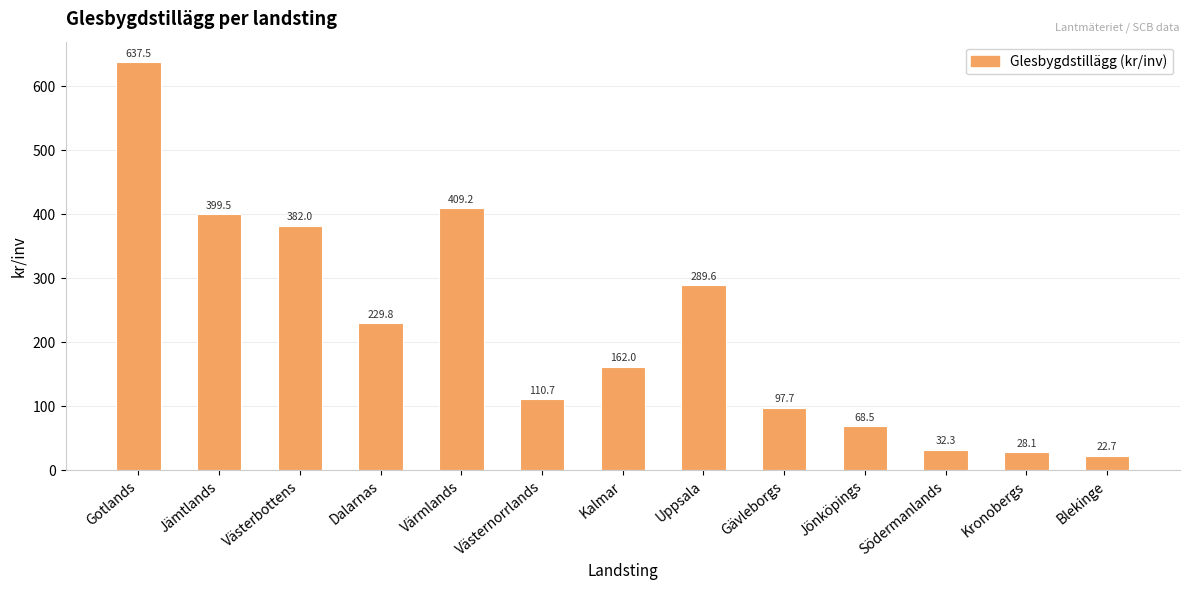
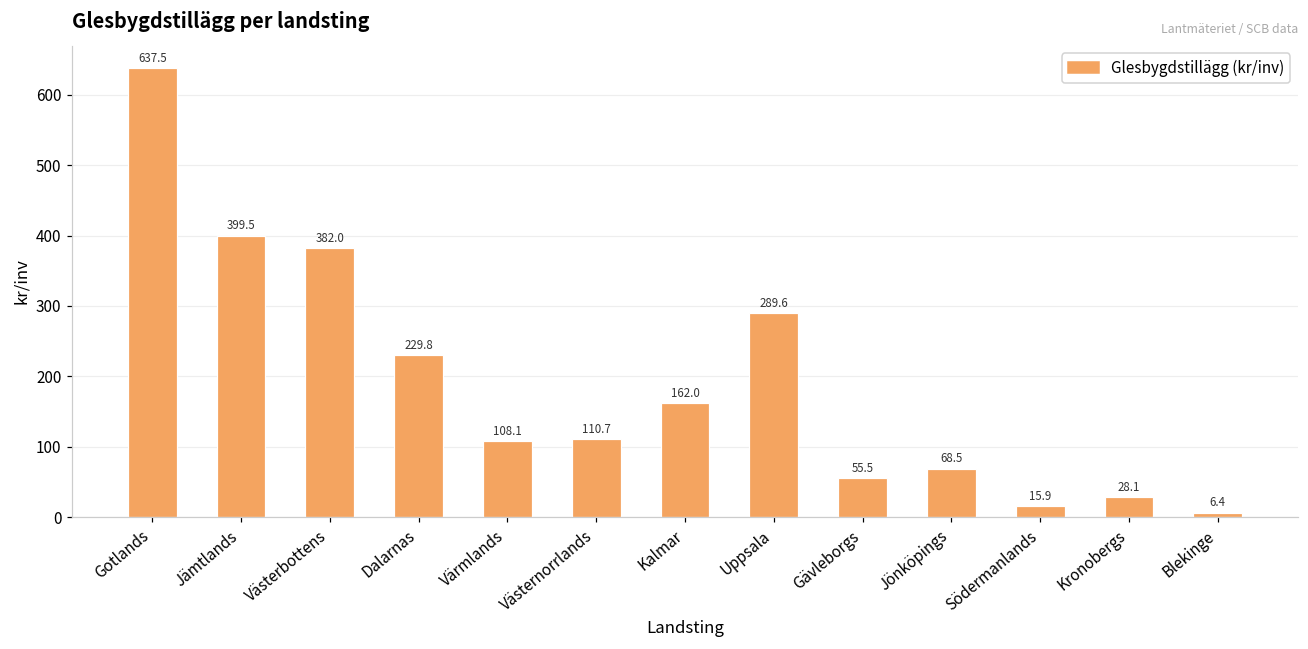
  {
    "Gotlands": 637.5,
    "Jämtlands": 399.5,
    "Västerbottens": 382.0,
    "Dalarnas": 229.8,
-   "Värmlands": 409.2,
+   "Värmlands": 108.1,
    "Västernorrlands": 110.7,
    "Kalmar": 162.0,
    "Uppsala": 289.6,
-   "Gävleborgs": 97.7,
+   "Gävleborgs": 55.5,
    "Jönköpings": 68.5,
-   "Södermanlands": 32.3,
+   "Södermanlands": 15.9,
    "Kronobergs": 28.1,
-   "Blekinge": 22.7
+   "Blekinge": 6.4
  }
